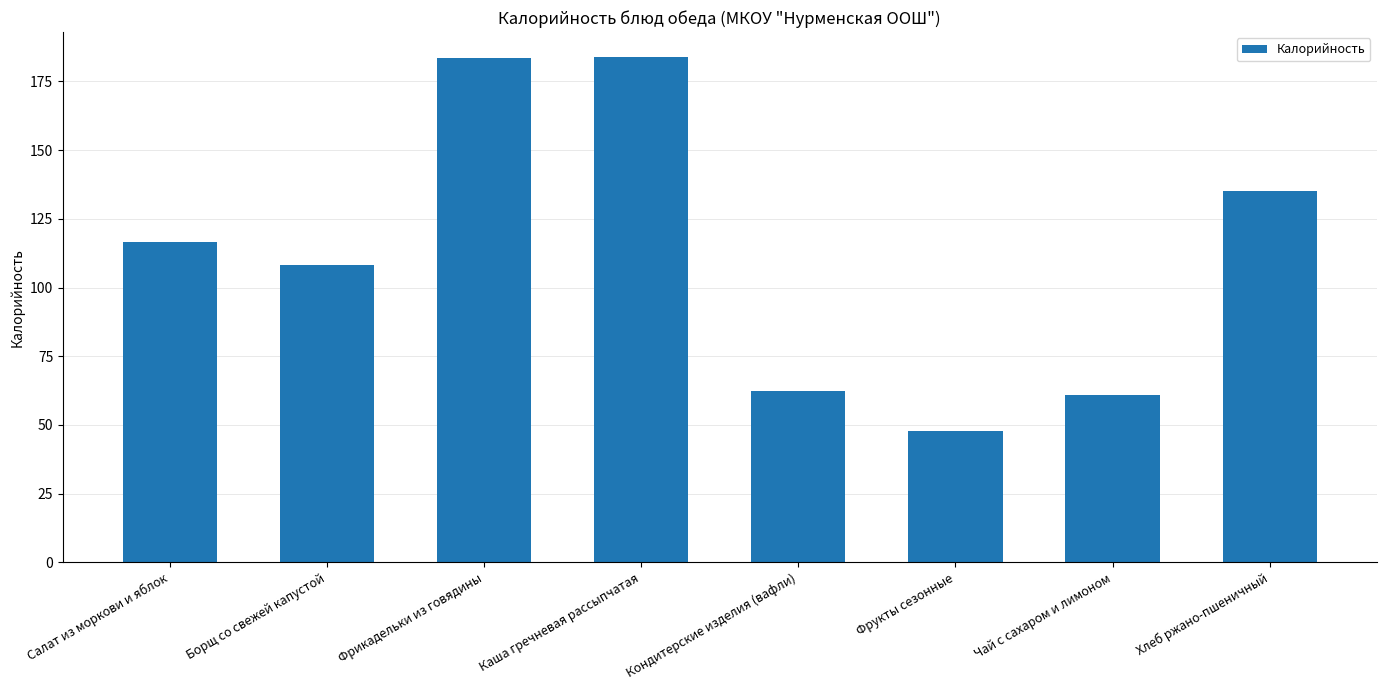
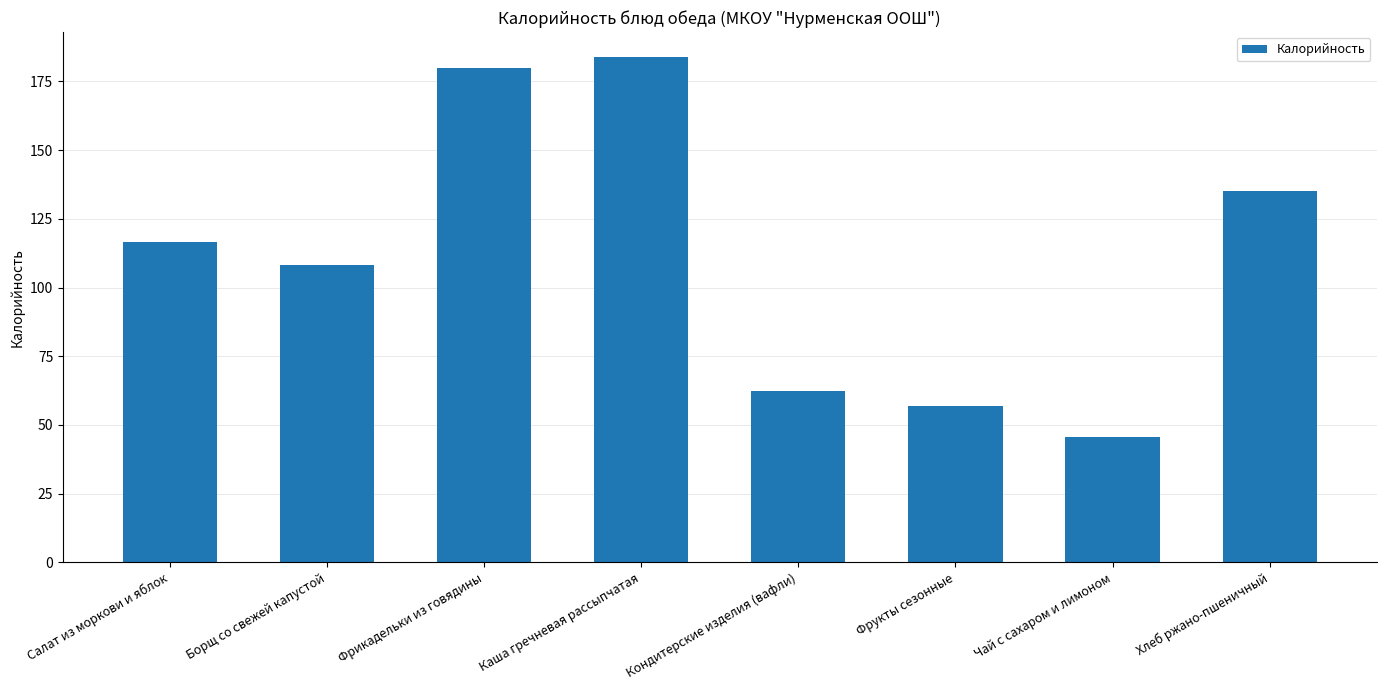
  {
    "Салат из моркови и яблок": 116,
    "Борщ со свежей капустой": 108,
-   "Фрикадельки из говядины": 183,
+   "Фрикадельки из говядины": 180,
    "Каша гречневая рассыпчатая": 184,
    "Кондитерские изделия (вафли)": 63,
-   "Фрукты сезонные": 48,
-   "Чай с сахаром и лимоном": 61,
+   "Фрукты сезонные": 57,
+   "Чай с сахаром и лимоном": 46,
    "Хлеб ржано-пшеничный": 135
  }
